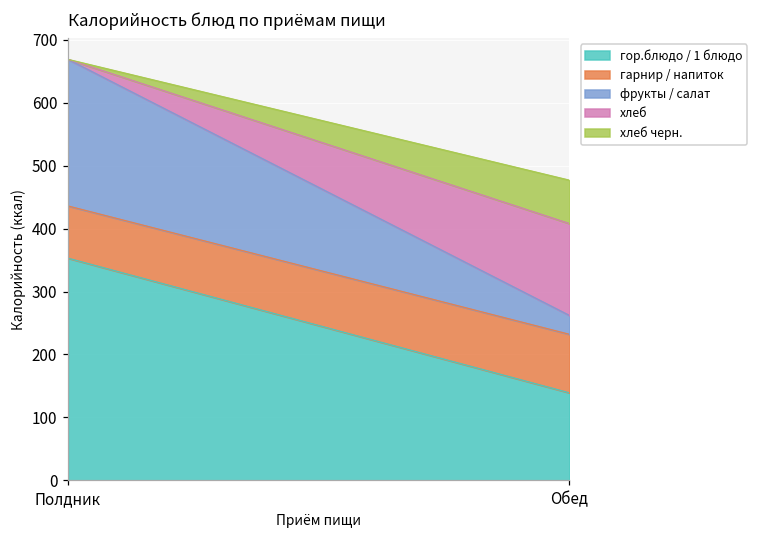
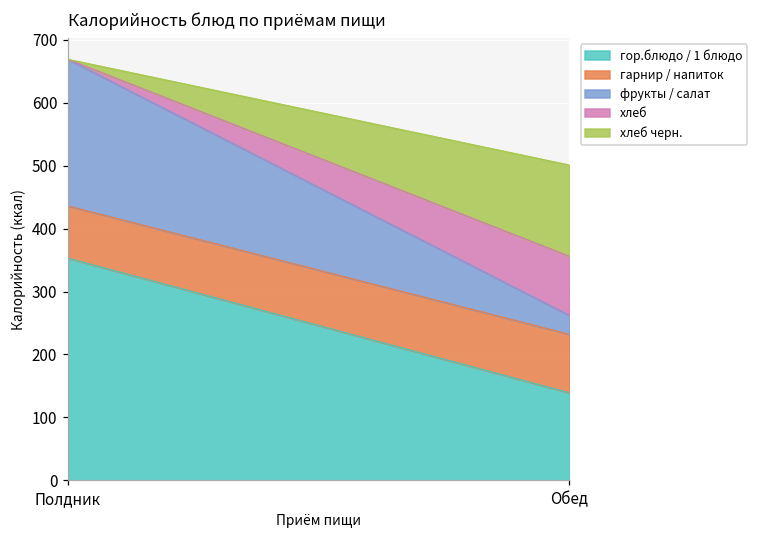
  {
    "гор.блюдо / 1 блюдо": {
      "Полдник": 350,
      "Обед": 140
    },
    "гарнир / напиток": {
      "Полдник": 80,
      "Обед": 90
    },
    "фрукты / салат": {
      "Обед": 30
    },
    "хлеб": {
-     "Обед": 150
+     "Обед": 90
    },
    "хлеб черн.": {
-     "Обед": 70
+     "Обед": 150
    }
  }
